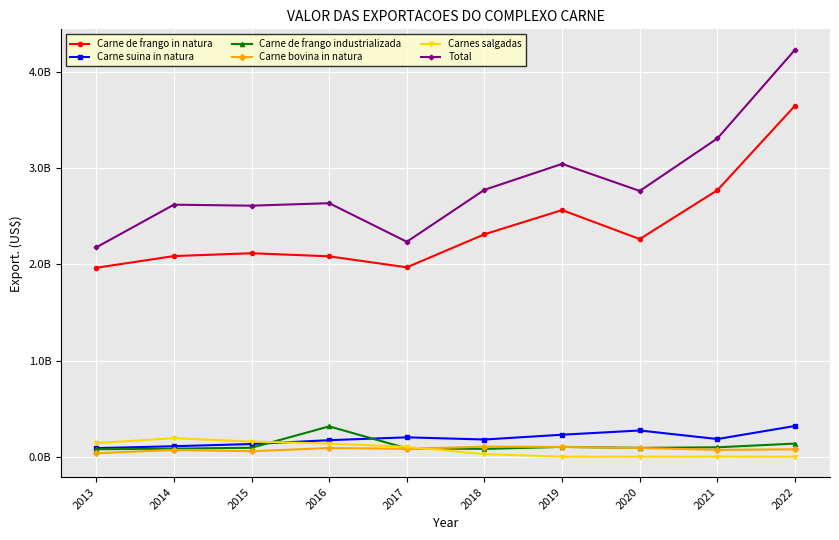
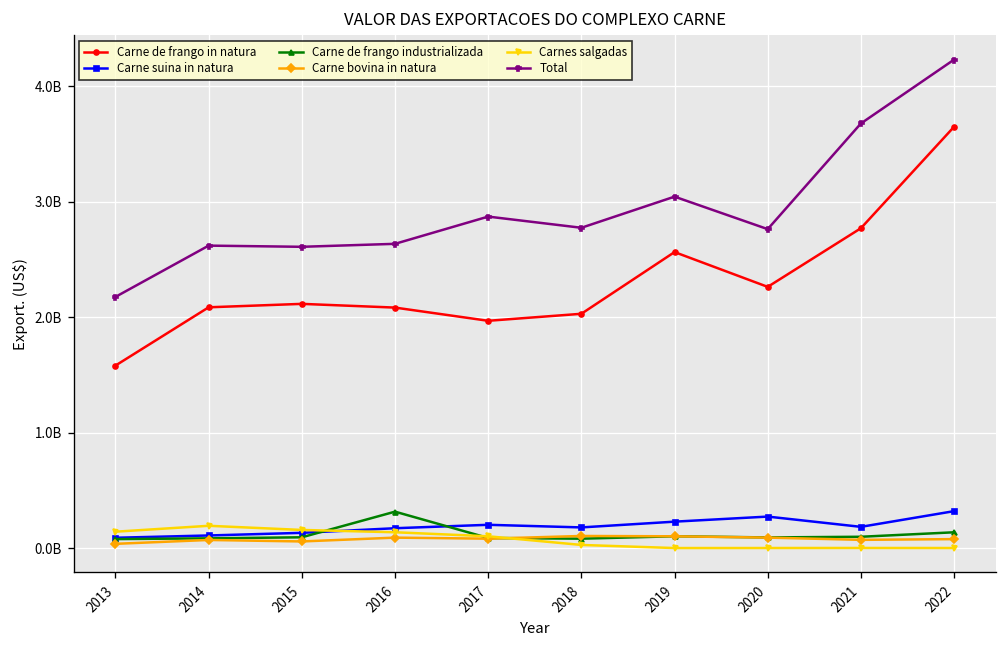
  {
    "Carne de frango in natura": {
-     "2013": 2000000000,
+     "2013": 1600000000,
      "2014": 2100000000,
      "2015": 2100000000,
      "2016": 2100000000,
      "2017": 2000000000,
-     "2018": 2300000000,
+     "2018": 2000000000,
      "2019": 2600000000,
      "2020": 2300000000,
      "2021": 2800000000,
      "2022": 3600000000
    },
    "Carne suina in natura": {
      "2016": 200000000,
      "2017": 200000000,
      "2018": 200000000,
      "2019": 200000000,
      "2020": 300000000,
      "2021": 200000000,
      "2022": 300000000
    },
    "Carne de frango industrializada": {
      "2015": 100000000,
      "2016": 300000000,
      "2021": 100000000,
      "2022": 100000000
    },
    "Total": {
      "2013": 2200000000,
      "2014": 2600000000,
      "2015": 2600000000,
      "2016": 2600000000,
-     "2017": 2200000000,
+     "2017": 2900000000,
      "2018": 2800000000,
      "2019": 3000000000,
      "2020": 2800000000,
-     "2021": 3300000000,
+     "2021": 3700000000,
      "2022": 4200000000
    }
  }
